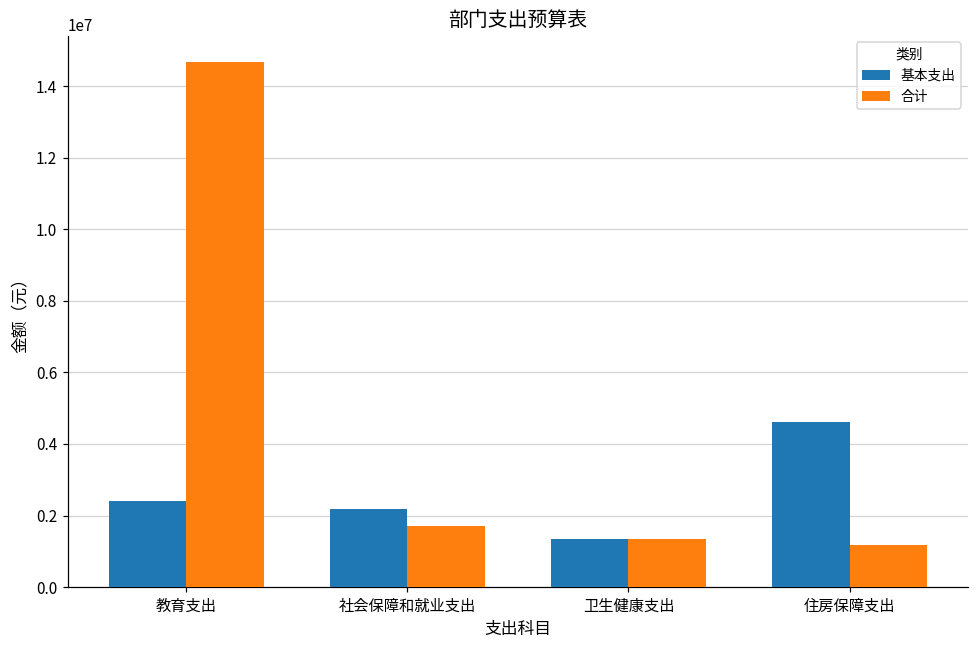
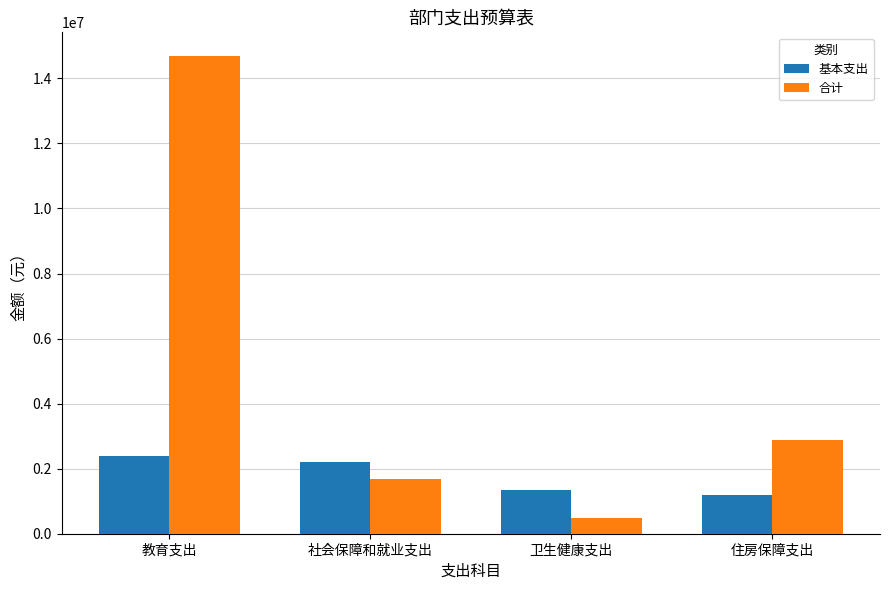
  {
    "基本支出": {
      "教育支出": 2400000,
      "社会保障和就业支出": 2200000,
      "卫生健康支出": 1400000,
-     "住房保障支出": 4600000
+     "住房保障支出": 1200000
    },
    "合计": {
      "教育支出": 14700000,
      "社会保障和就业支出": 1700000,
-     "卫生健康支出": 1400000,
-     "住房保障支出": 1200000
+     "卫生健康支出": 500000,
+     "住房保障支出": 2900000
    }
  }
